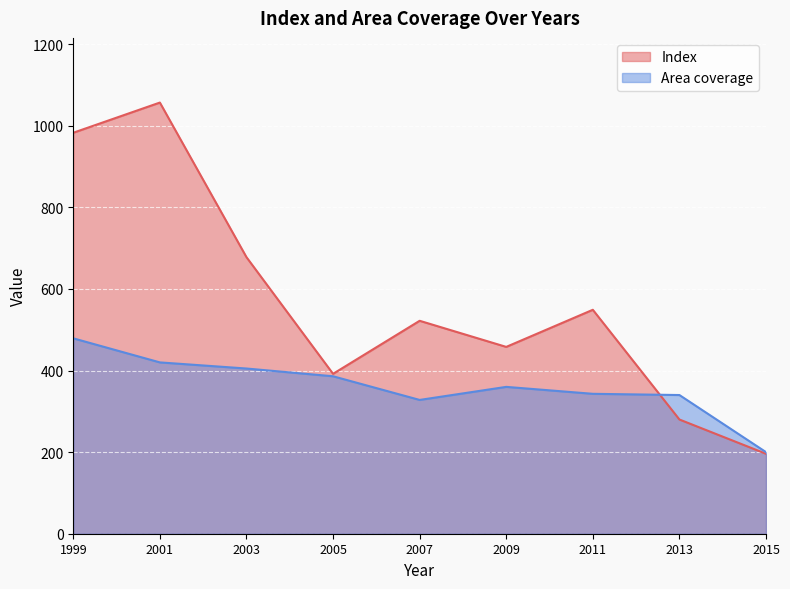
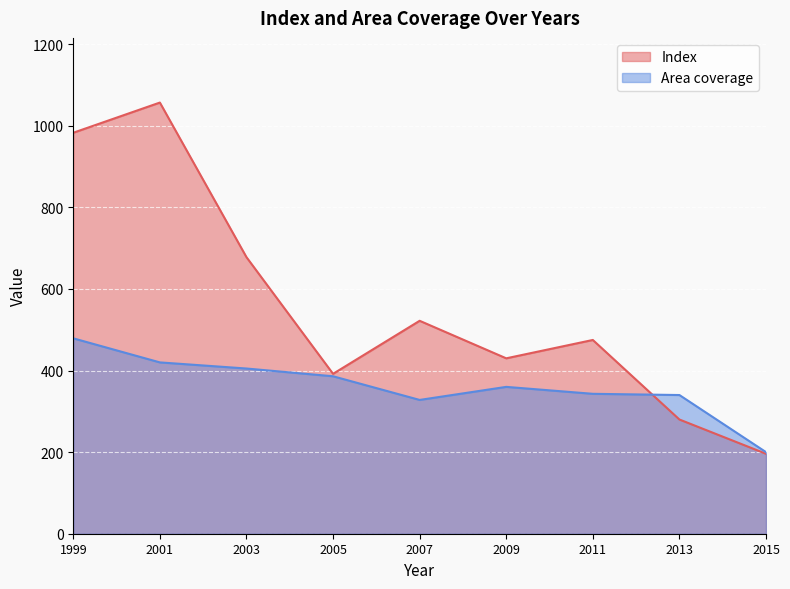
  {
    "Index": {
      "1999": 980,
      "2001": 1060,
      "2003": 680,
      "2007": 520,
-     "2009": 460,
-     "2011": 550,
+     "2009": 430,
+     "2011": 480,
      "2013": 280
    },
    "Area coverage": {
      "1999": 480,
      "2001": 420,
      "2003": 410,
      "2007": 330,
      "2009": 360,
      "2011": 340,
      "2013": 340
    }
  }
